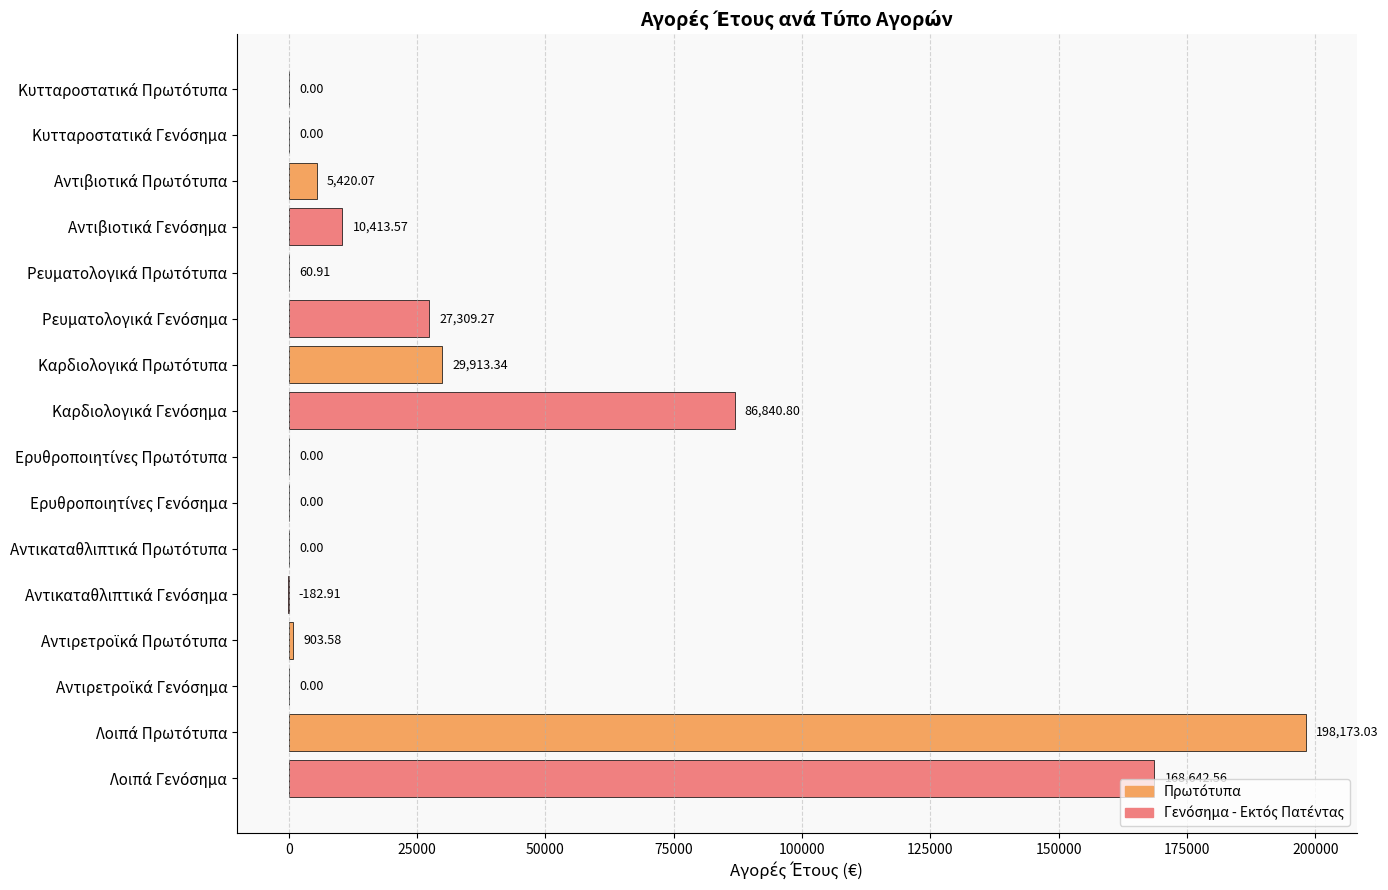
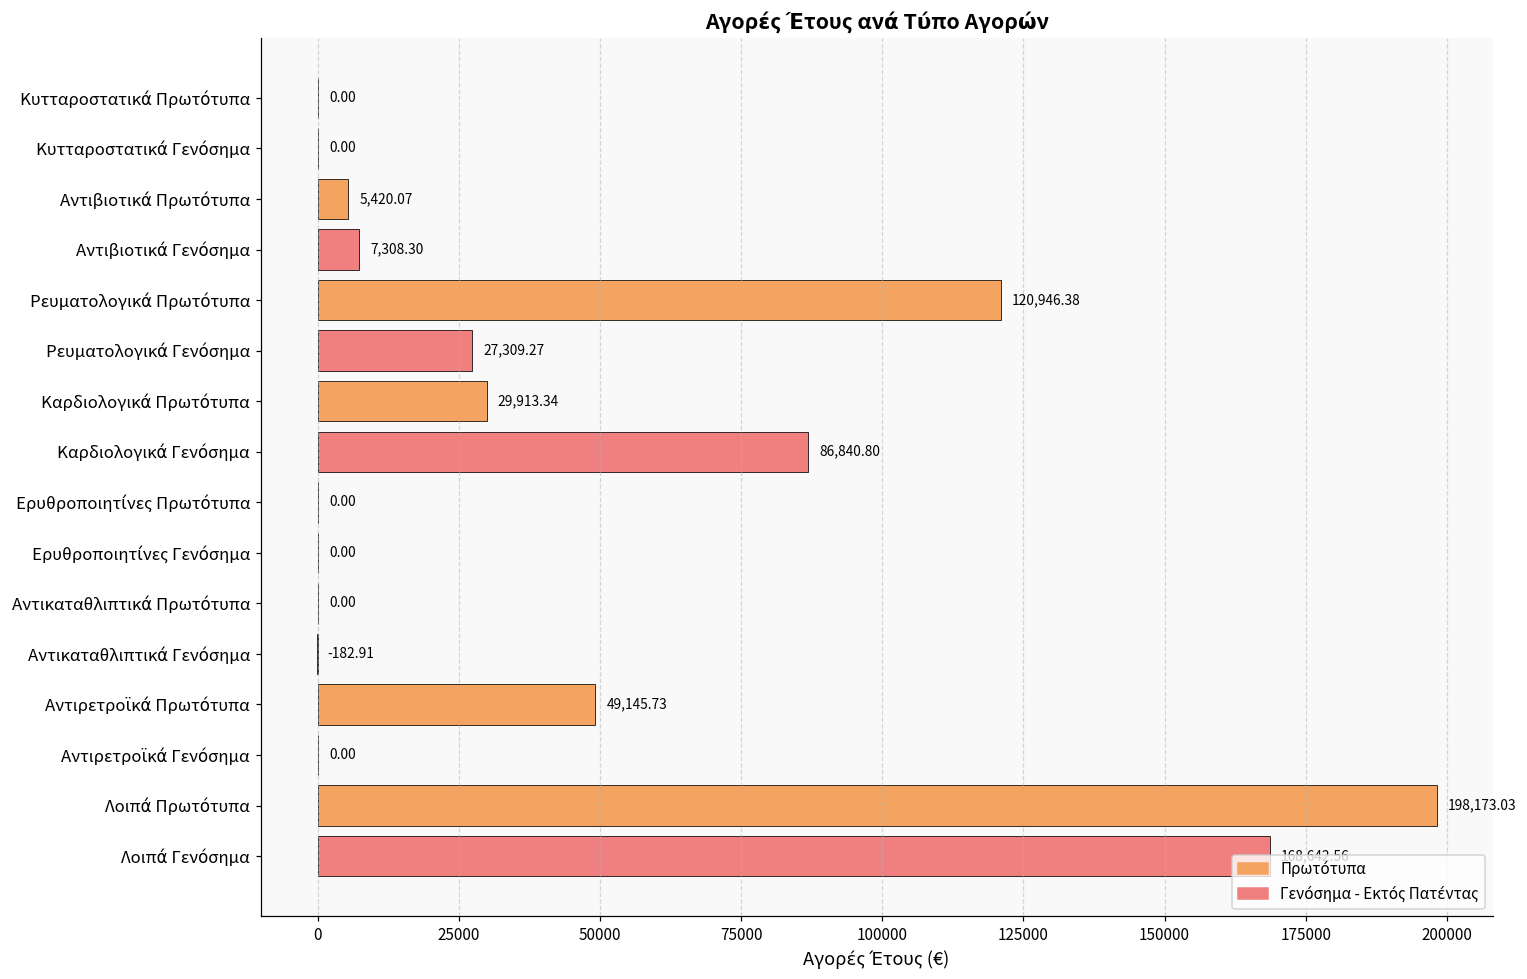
  {
    "Κυτταροστατικά Πρωτότυπα": "0.00",
    "Κυτταροστατικά Γενόσημα": "0.00",
    "Αντιβιοτικά Πρωτότυπα": "5,420.07",
-   "Αντιβιοτικά Γενόσημα": "10,413.57",
-   "Ρευματολογικά Πρωτότυπα": "60.91",
+   "Αντιβιοτικά Γενόσημα": "7,308.30",
+   "Ρευματολογικά Πρωτότυπα": "120,946.38",
    "Ρευματολογικά Γενόσημα": "27,309.27",
    "Καρδιολογικά Πρωτότυπα": "29,913.34",
    "Καρδιολογικά Γενόσημα": "86,840.80",
    "Ερυθροποιητίνες Πρωτότυπα": "0.00",
    "Ερυθροποιητίνες Γενόσημα": "0.00",
    "Αντικαταθλιπτικά Πρωτότυπα": "0.00",
    "Αντικαταθλιπτικά Γενόσημα": "-182.91",
-   "Αντιρετροϊκά Πρωτότυπα": "903.58",
+   "Αντιρετροϊκά Πρωτότυπα": "49,145.73",
    "Αντιρετροϊκά Γενόσημα": "0.00",
    "Λοιπά Πρωτότυπα": "198,173.03"
  }
